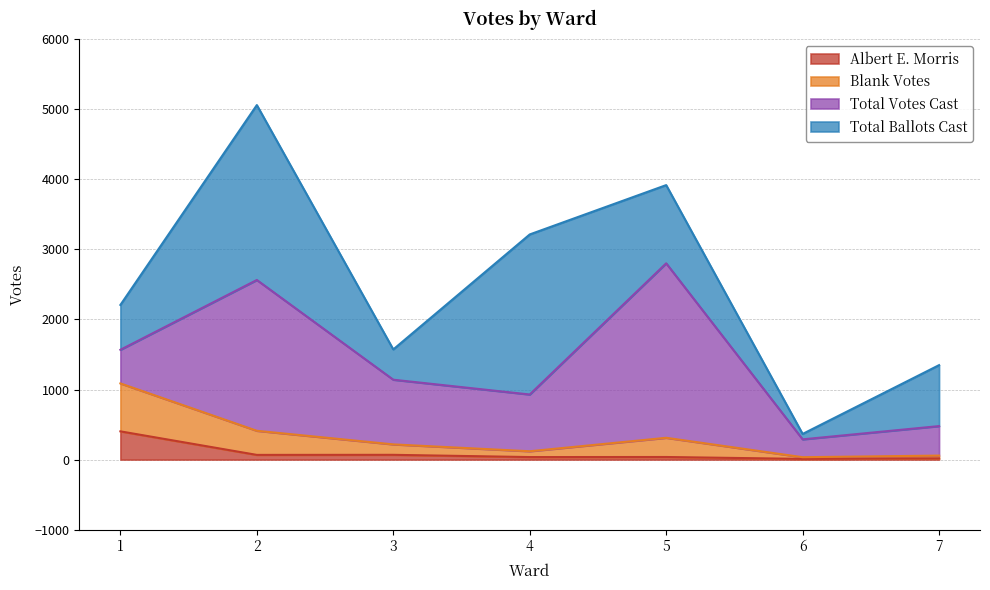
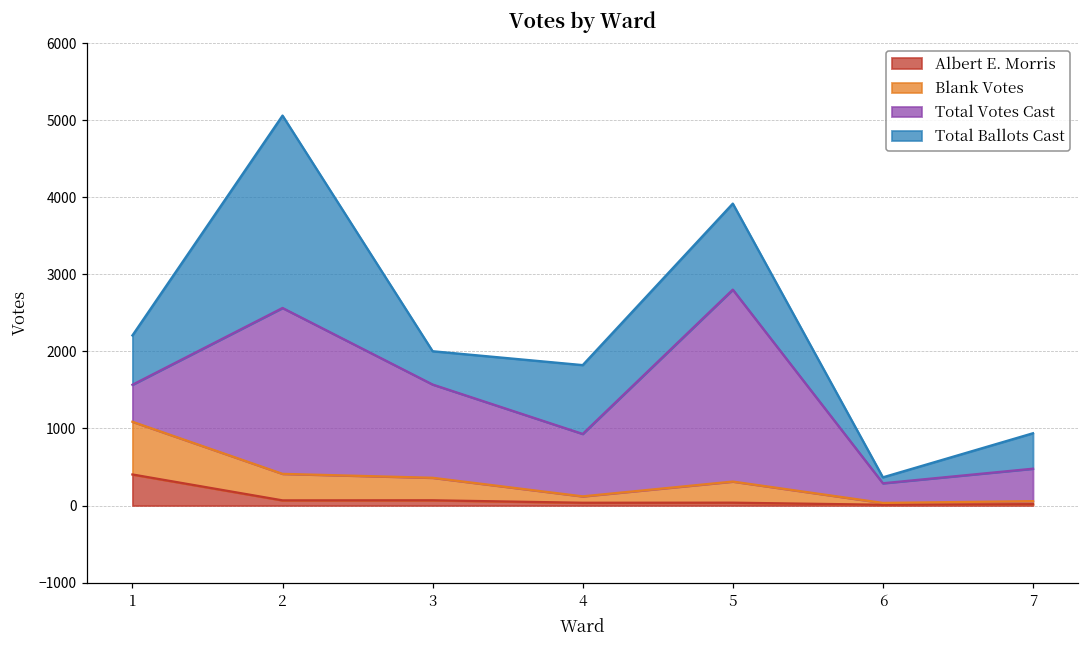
  {
    "Albert E. Morris": {
      "1": 400,
      "2": 100,
      "3": 100,
      "4": 0,
      "5": 0,
      "7": 0
    },
    "Blank Votes": {
      "1": 700,
      "2": 300,
-     "3": 100,
+     "3": 300,
      "4": 100,
      "5": 300,
      "7": 0
    },
    "Total Votes Cast": {
      "1": 500,
      "2": 2200,
-     "3": 900,
+     "3": 1200,
      "4": 800,
      "5": 2500,
      "6": 300,
      "7": 400
    },
    "Total Ballots Cast": {
      "1": 600,
      "2": 2500,
      "3": 400,
-     "4": 2300,
+     "4": 900,
      "5": 1100,
      "6": 100,
-     "7": 900
+     "7": 500
    }
  }
